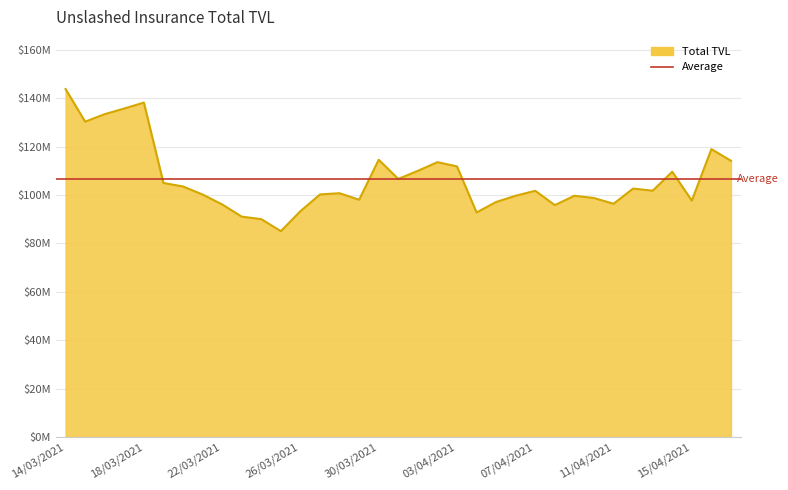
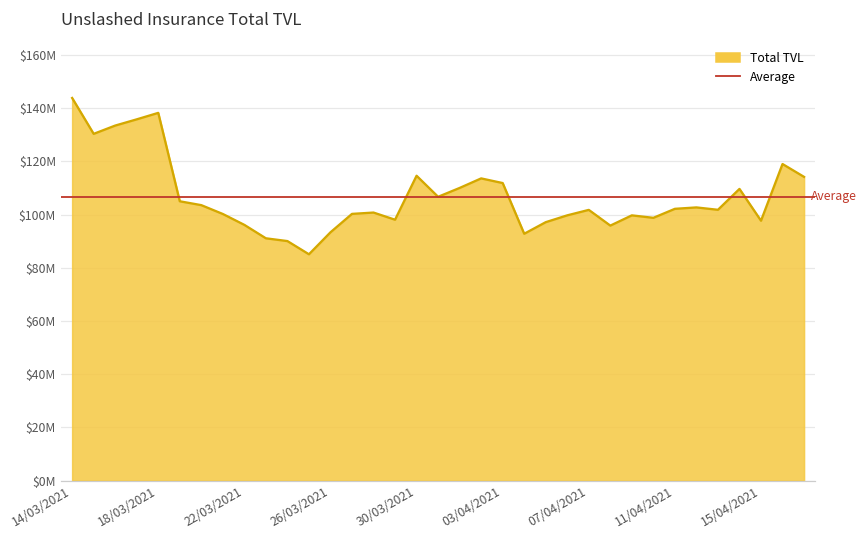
  {
    "14/03/2021": "$144000000",
    "18/03/2021": "$138000000",
    "22/03/2021": "$96000000",
    "26/03/2021": "$93000000",
    "30/03/2021": "$115000000",
    "03/04/2021": "$112000000",
    "07/04/2021": "$102000000",
-   "11/04/2021": "$96000000",
+   "11/04/2021": "$102000000",
    "15/04/2021": "$98000000"
  }
